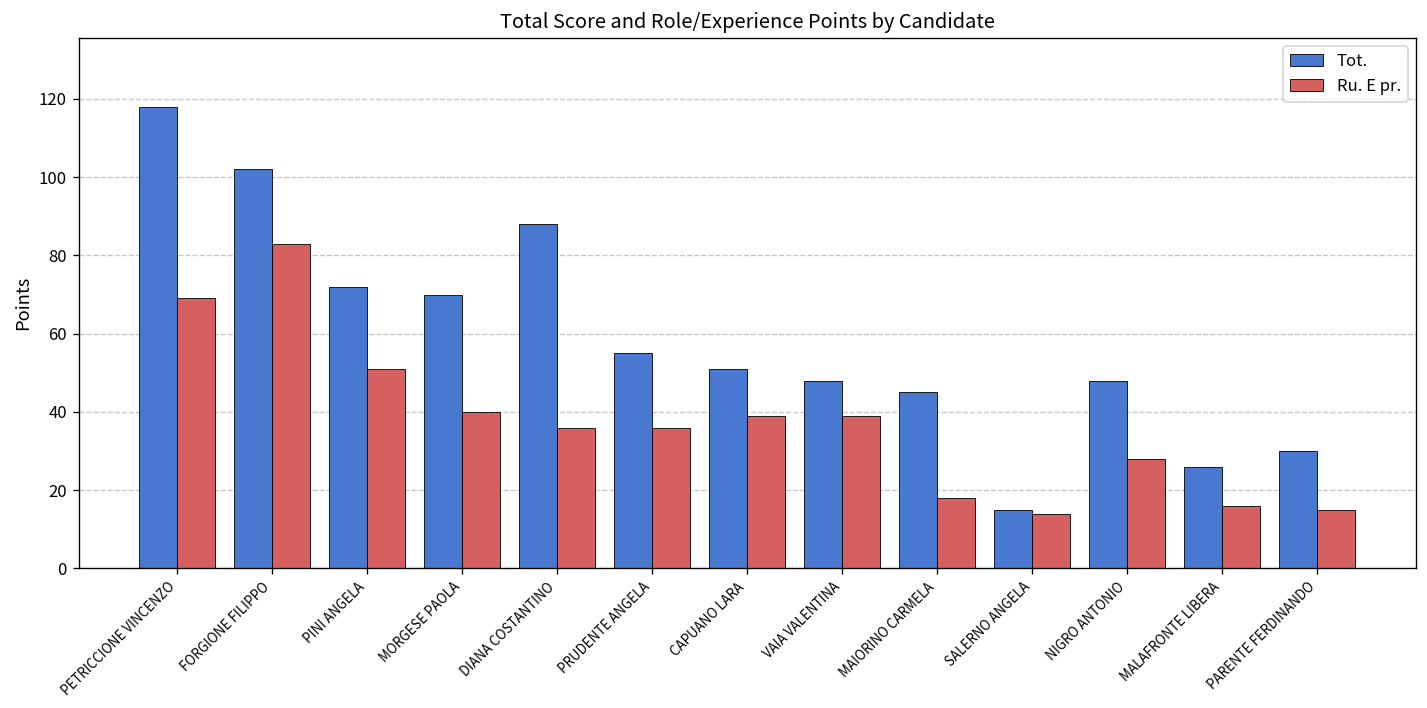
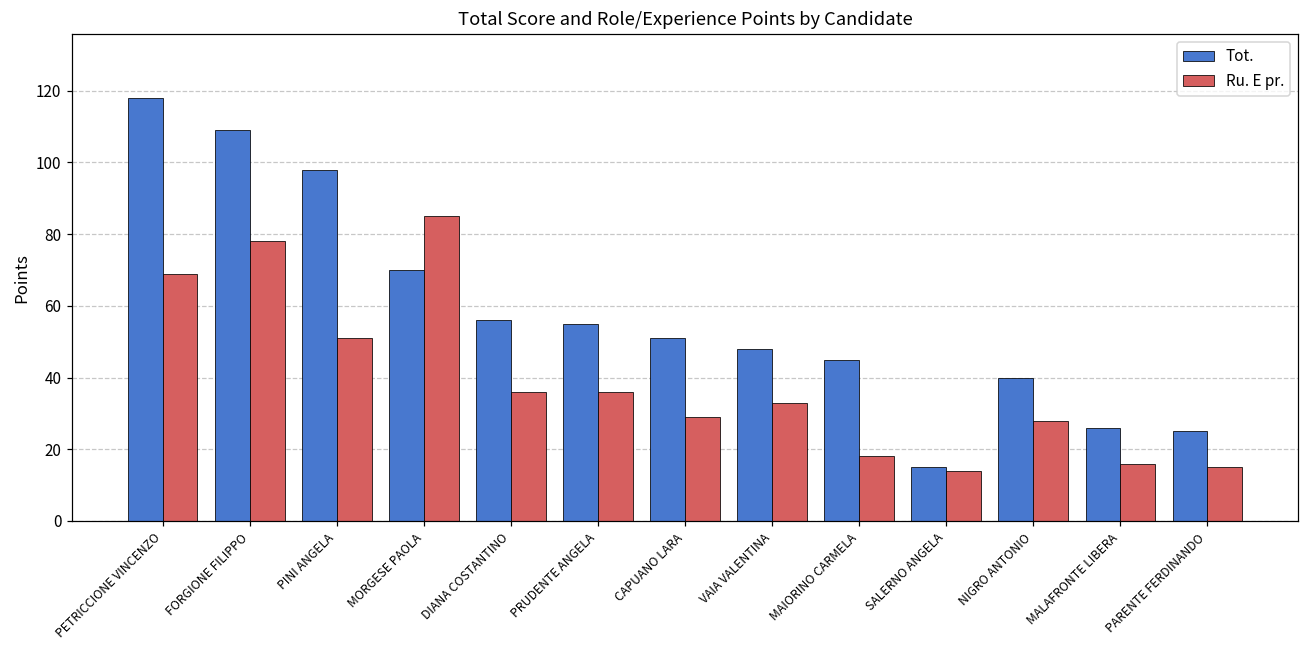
  {
    "Tot.": {
      "PETRICCIONE VINCENZO": 118,
-     "FORGIONE FILIPPO": 102,
-     "PINI ANGELA": 72,
+     "FORGIONE FILIPPO": 109,
+     "PINI ANGELA": 98,
      "MORGESE PAOLA": 70,
-     "DIANA COSTANTINO": 88,
+     "DIANA COSTANTINO": 56,
      "PRUDENTE ANGELA": 55,
      "CAPUANO LARA": 51,
      "VAIA VALENTINA": 48,
      "MAIORINO CARMELA": 45,
      "SALERNO ANGELA": 15,
-     "NIGRO ANTONIO": 48,
+     "NIGRO ANTONIO": 40,
      "MALAFRONTE LIBERA": 26,
-     "PARENTE FERDINANDO": 30
+     "PARENTE FERDINANDO": 25
    },
    "Ru. E pr.": {
      "PETRICCIONE VINCENZO": 69,
-     "FORGIONE FILIPPO": 83,
+     "FORGIONE FILIPPO": 78,
      "PINI ANGELA": 51,
-     "MORGESE PAOLA": 40,
+     "MORGESE PAOLA": 85,
      "DIANA COSTANTINO": 36,
      "PRUDENTE ANGELA": 36,
-     "CAPUANO LARA": 39,
-     "VAIA VALENTINA": 39,
+     "CAPUANO LARA": 29,
+     "VAIA VALENTINA": 33,
      "MAIORINO CARMELA": 18,
      "SALERNO ANGELA": 14,
      "NIGRO ANTONIO": 28,
      "MALAFRONTE LIBERA": 16,
      "PARENTE FERDINANDO": 15
    }
  }
